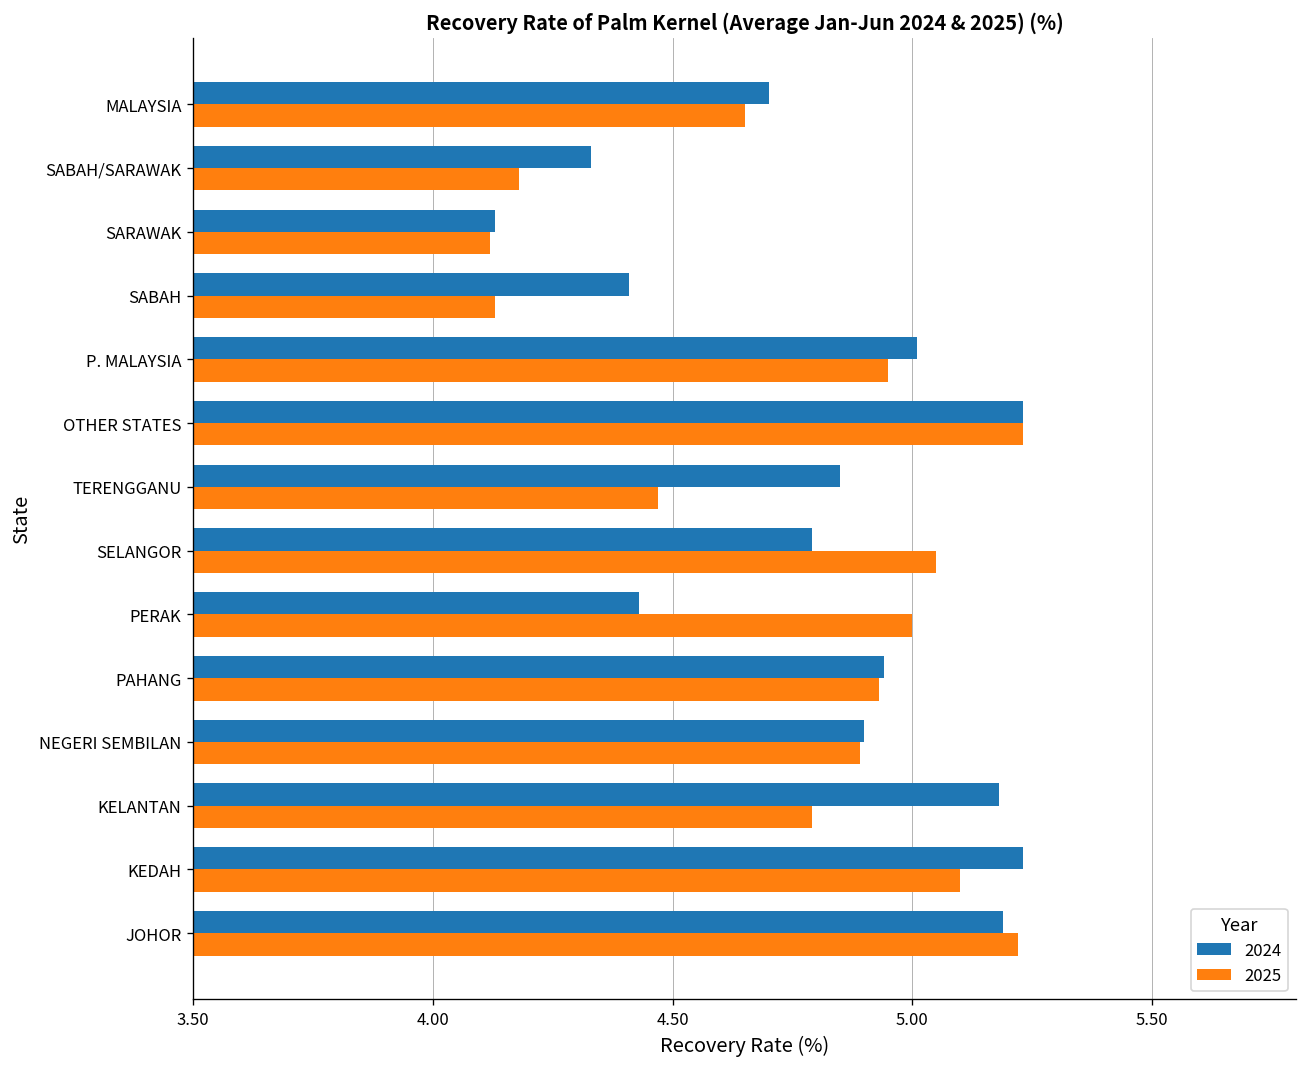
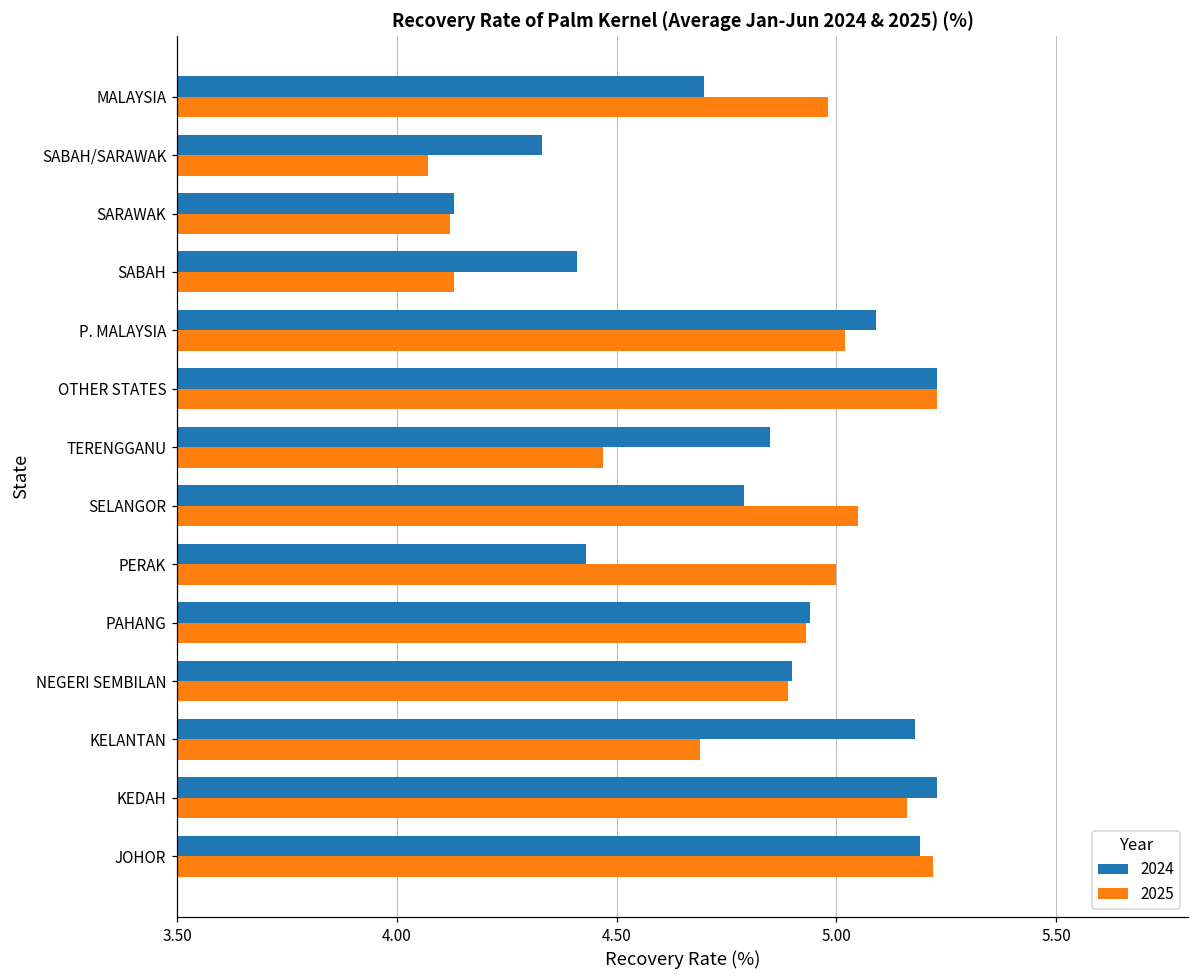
  {
    "2024": {
      "MALAYSIA": 4.70,
      "SABAH/SARAWAK": 4.33,
      "SARAWAK": 4.13,
      "SABAH": 4.41,
-     "P. MALAYSIA": 5.01,
+     "P. MALAYSIA": 5.09,
      "OTHER STATES": 5.23,
      "TERENGGANU": 4.85,
      "SELANGOR": 4.79,
      "PERAK": 4.43,
      "PAHANG": 4.94,
      "NEGERI SEMBILAN": 4.90,
      "KELANTAN": 5.18,
      "KEDAH": 5.23,
      "JOHOR": 5.19
    },
    "2025": {
-     "MALAYSIA": 4.65,
-     "SABAH/SARAWAK": 4.18,
+     "MALAYSIA": 4.98,
+     "SABAH/SARAWAK": 4.07,
      "SARAWAK": 4.12,
      "SABAH": 4.13,
-     "P. MALAYSIA": 4.95,
+     "P. MALAYSIA": 5.02,
      "OTHER STATES": 5.23,
      "TERENGGANU": 4.47,
      "SELANGOR": 5.05,
      "PERAK": 5.00,
      "PAHANG": 4.93,
      "NEGERI SEMBILAN": 4.89,
-     "KELANTAN": 4.79,
-     "KEDAH": 5.10,
+     "KELANTAN": 4.69,
+     "KEDAH": 5.16,
      "JOHOR": 5.22
    }
  }
